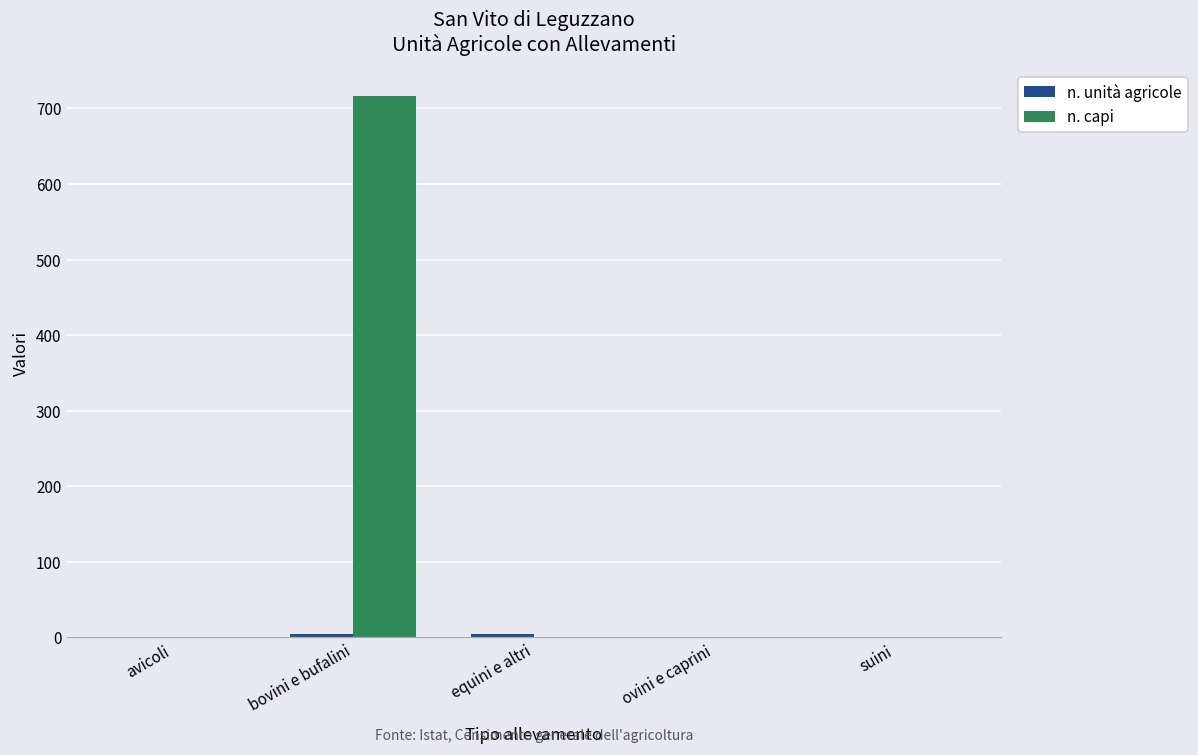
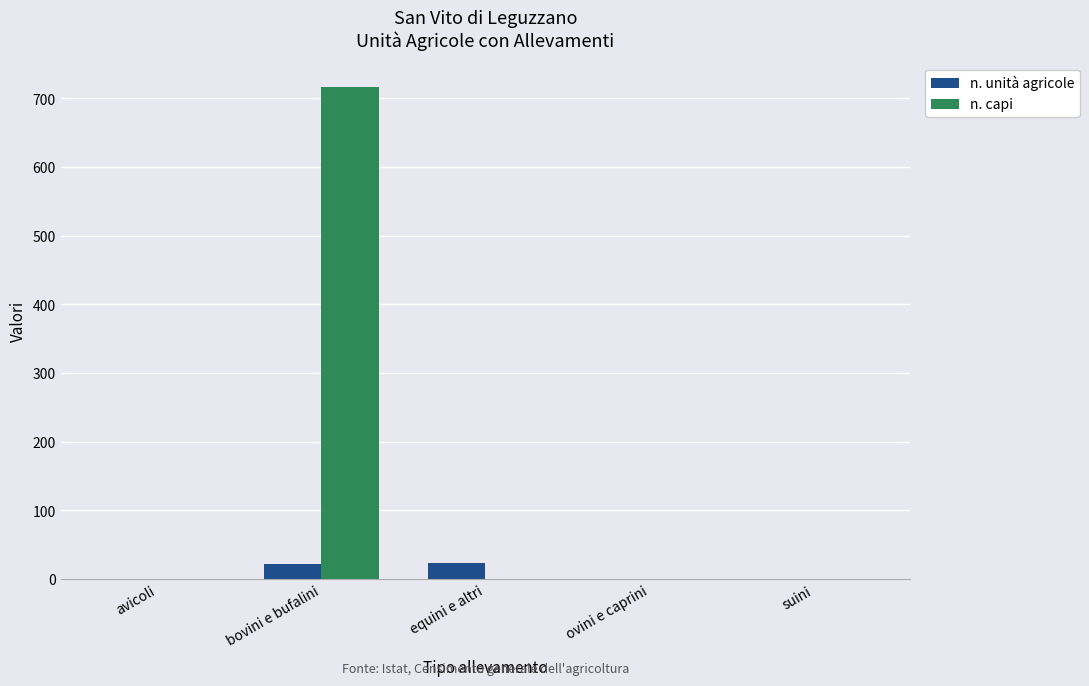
  {
    "n. unità agricole": {
      "avicoli": 0,
-     "bovini e bufalini": 10,
-     "equini e altri": 0,
+     "bovini e bufalini": 20,
+     "equini e altri": 20,
      "ovini e caprini": 0,
      "suini": 0
    },
    "n. capi": {
      "avicoli": 0,
      "bovini e bufalini": 720,
      "equini e altri": 0,
      "ovini e caprini": 0,
      "suini": 0
    }
  }
